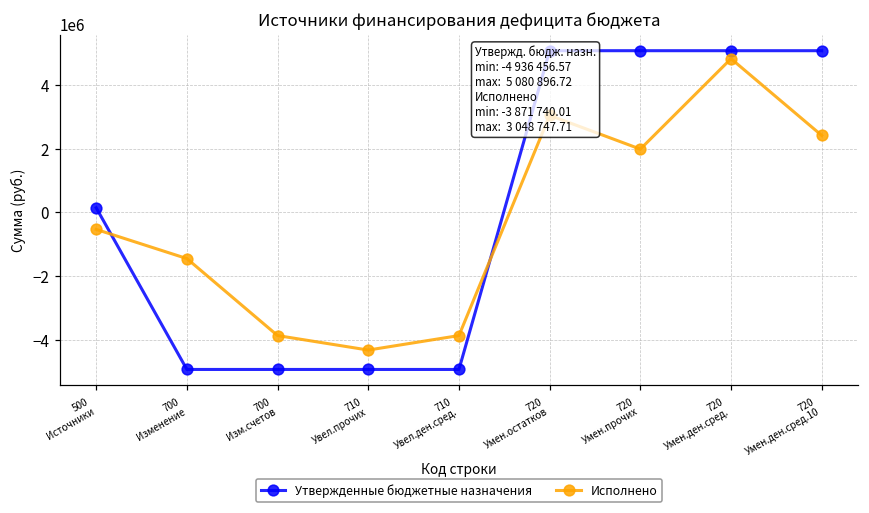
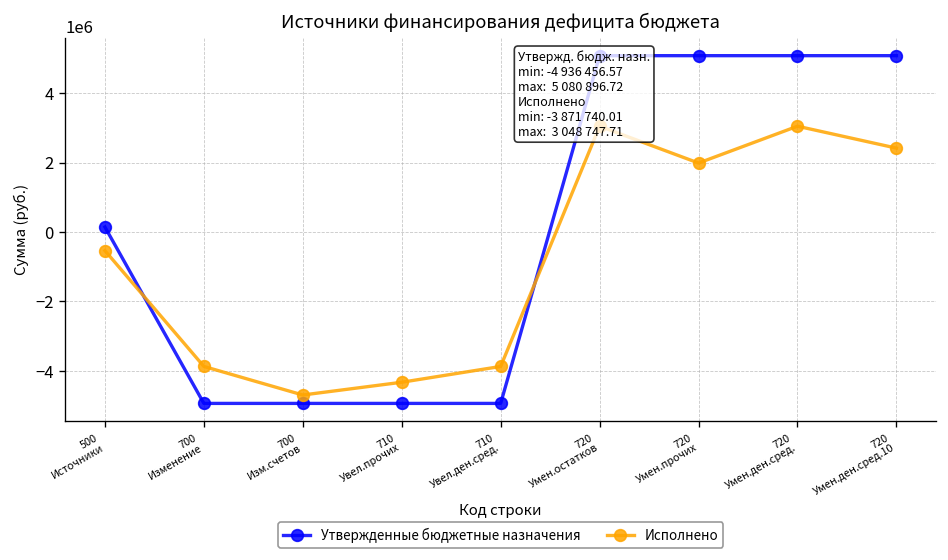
  {
    "Утвержденные бюджетные назначения": {
      "500 Источники": 100000,
      "700 Изменение": -4900000,
      "700 Изм.счетов": -4900000,
      "710 Увел.прочих": -4900000,
      "710 Увел.ден.сред.": -4900000,
      "720 Умен.прочих": 5100000,
      "720 Умен.ден.сред.": 5100000,
      "720 Умен.ден.сред.10": 5100000
    },
    "Исполнено": {
      "500 Источники": -500000,
-     "700 Изменение": -1500000,
-     "700 Изм.счетов": -3900000,
+     "700 Изменение": -3900000,
+     "700 Изм.счетов": -4700000,
      "710 Увел.прочих": -4300000,
      "710 Увел.ден.сред.": -3900000,
      "720 Умен.прочих": 2000000,
-     "720 Умен.ден.сред.": 4800000,
+     "720 Умен.ден.сред.": 3000000,
      "720 Умен.ден.сред.10": 2400000
    }
  }
